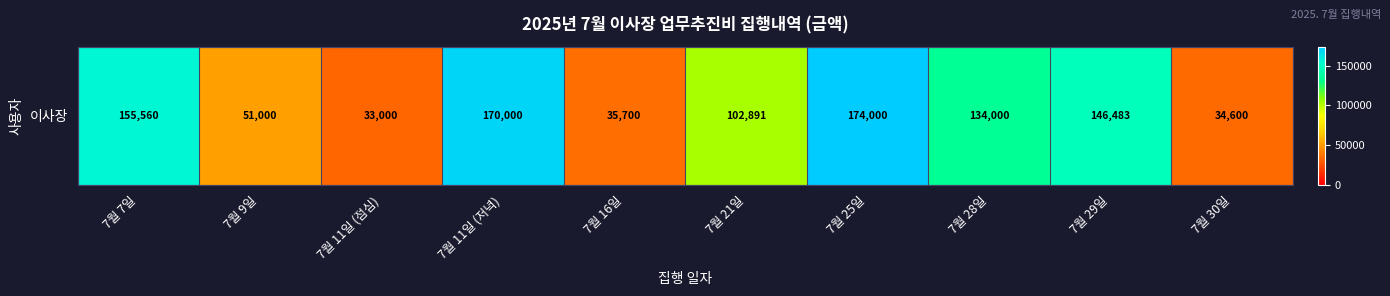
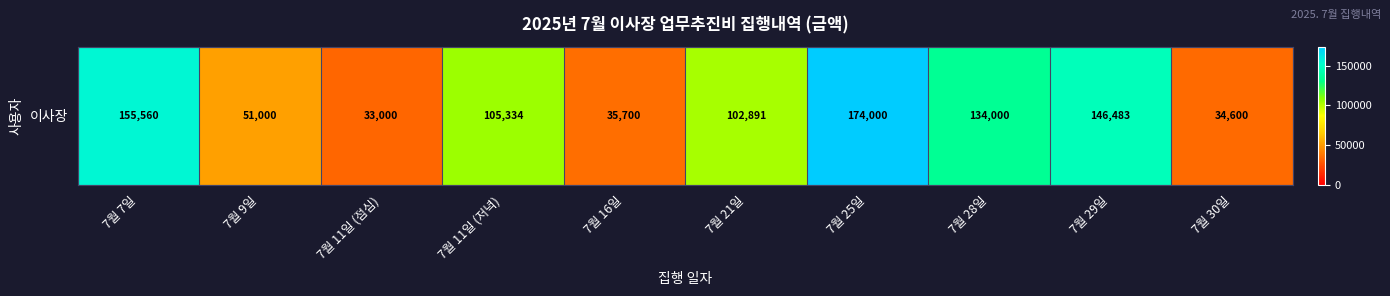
  {
    "이사장": {
      "7월 7일": "155,560",
      "7월 9일": "51,000",
      "7월 11일 (점심)": "33,000",
-     "7월 11일 (저녁)": "170,000",
+     "7월 11일 (저녁)": "105,334",
      "7월 16일": "35,700",
      "7월 21일": "102,891",
      "7월 25일": "174,000",
      "7월 28일": "134,000",
      "7월 29일": "146,483",
      "7월 30일": "34,600"
    }
  }
